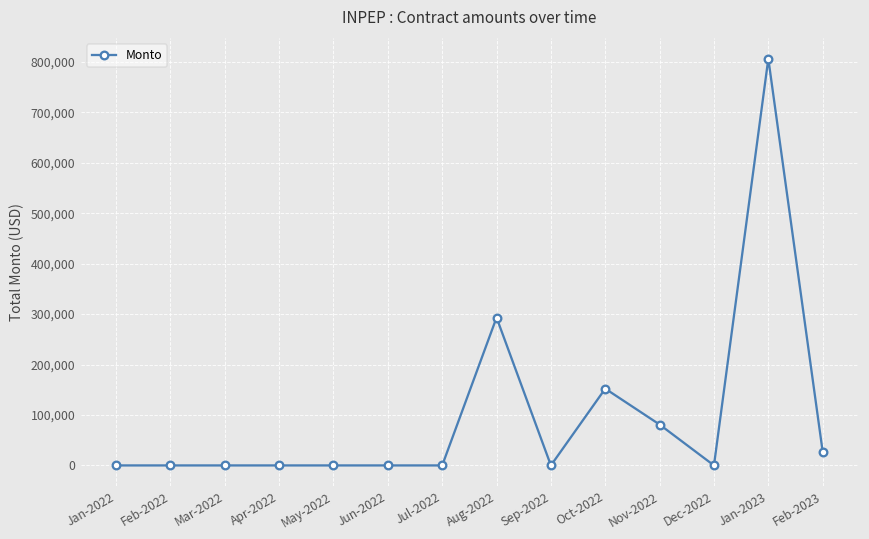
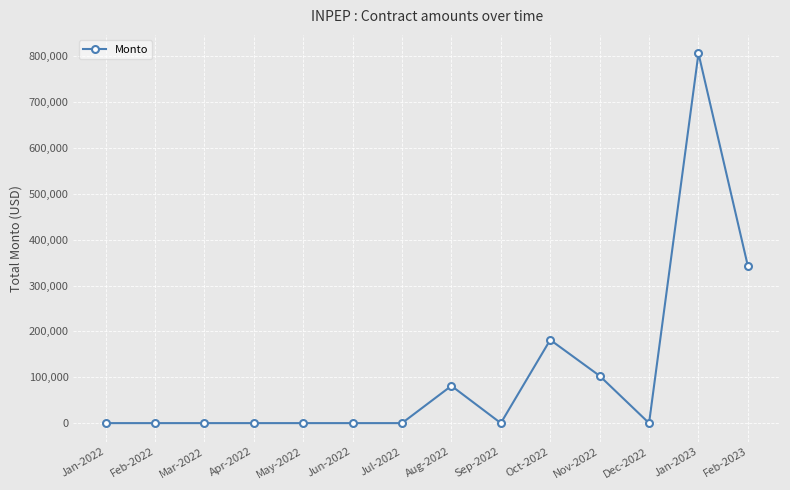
  {
    "Jan-2022": "0",
    "Feb-2022": "0",
    "Mar-2022": "0",
    "Apr-2022": "0",
    "May-2022": "0",
    "Jun-2022": "0",
    "Jul-2022": "0",
-   "Aug-2022": "290,000",
+   "Aug-2022": "80,000",
    "Sep-2022": "0",
-   "Oct-2022": "150,000",
-   "Nov-2022": "80,000",
+   "Oct-2022": "180,000",
+   "Nov-2022": "100,000",
    "Dec-2022": "0",
    "Jan-2023": "810,000",
-   "Feb-2023": "30,000"
+   "Feb-2023": "340,000"
  }
